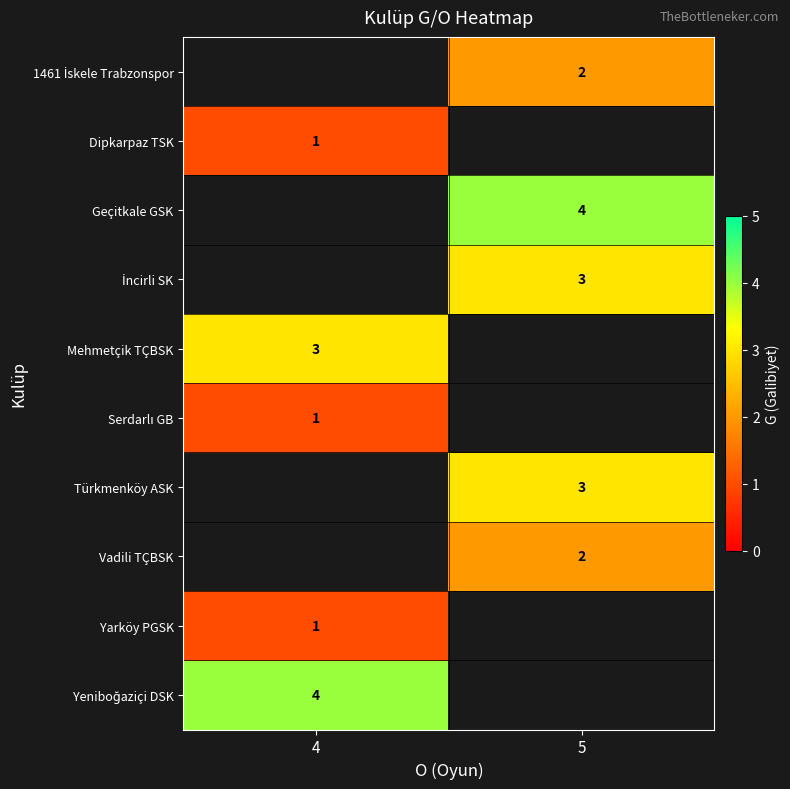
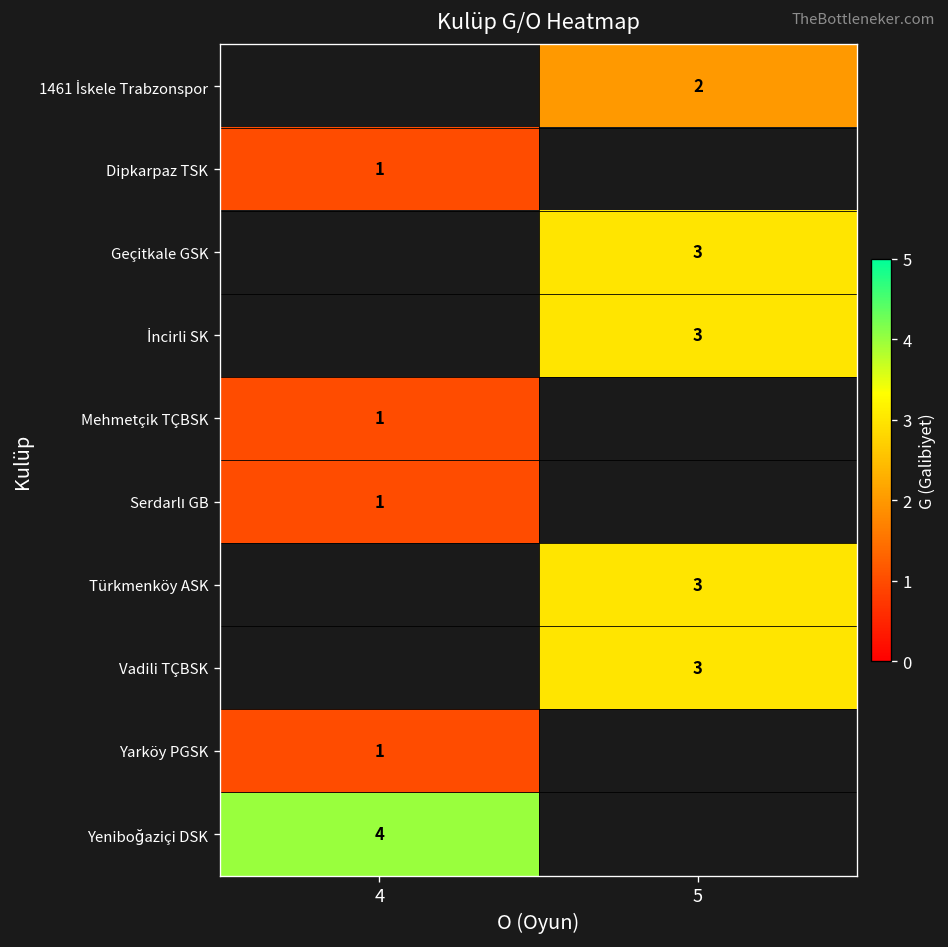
  {
    "1461 İskele Trabzonspor": {
      "5": 2
    },
    "Dipkarpaz TSK": {
      "4": 1
    },
    "Geçitkale GSK": {
-     "5": 4
+     "5": 3
    },
    "İncirli SK": {
      "5": 3
    },
    "Mehmetçik TÇBSK": {
-     "4": 3
+     "4": 1
    },
    "Serdarlı GB": {
      "4": 1
    },
    "Türkmenköy ASK": {
      "5": 3
    },
    "Vadili TÇBSK": {
-     "5": 2
+     "5": 3
    },
    "Yarköy PGSK": {
      "4": 1
    },
    "Yeniboğaziçi DSK": {
      "4": 4
    }
  }
